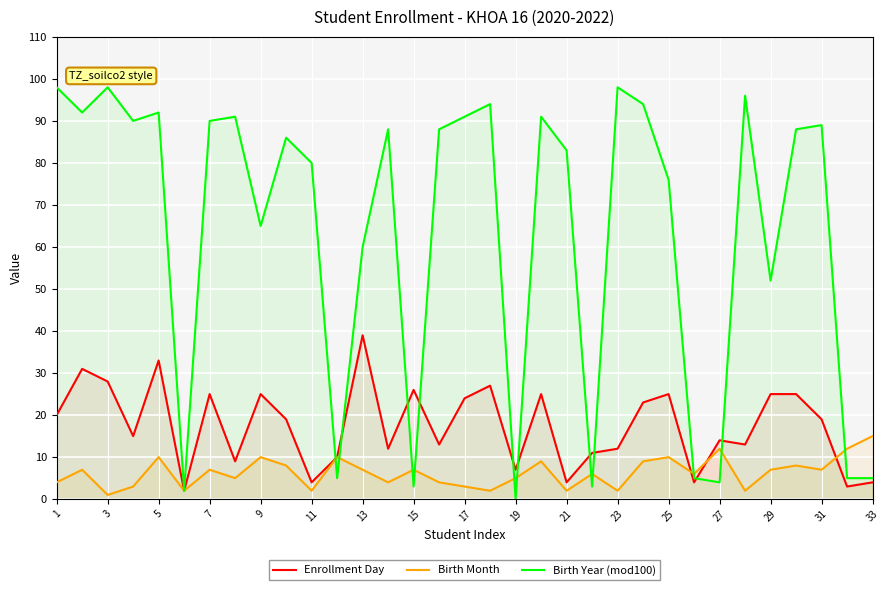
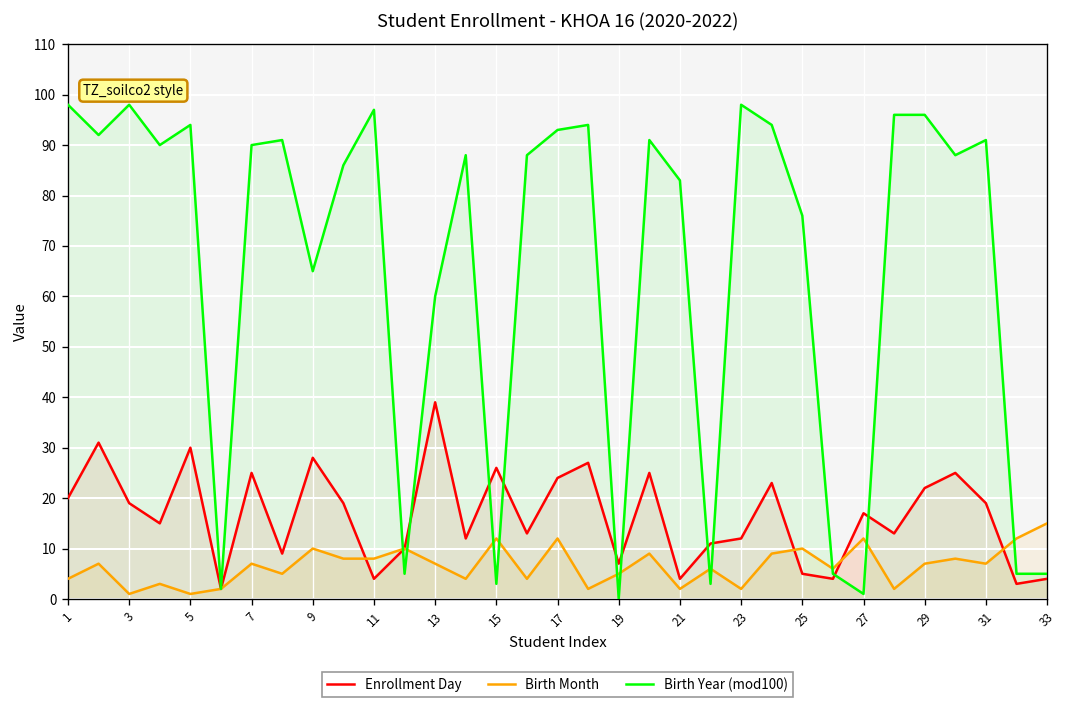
  {
    "Enrollment Day": {
      "1": 20,
-     "3": 28,
-     "5": 33,
+     "3": 19,
+     "5": 30,
      "7": 25,
-     "9": 25,
+     "9": 28,
      "11": 4,
      "13": 39,
      "15": 26,
      "17": 24,
      "19": 7,
      "21": 4,
      "23": 12,
-     "25": 25,
-     "27": 14,
-     "29": 25,
+     "25": 5,
+     "27": 17,
+     "29": 22,
      "31": 19,
      "33": 4
    },
    "Birth Month": {
      "1": 4,
      "3": 1,
-     "5": 10,
+     "5": 1,
      "7": 7,
      "9": 10,
-     "11": 2,
+     "11": 8,
      "13": 7,
-     "15": 7,
-     "17": 3,
+     "15": 12,
+     "17": 12,
      "19": 5,
      "21": 2,
      "23": 2,
      "25": 10,
      "27": 12,
      "29": 7,
      "31": 7,
      "33": 15
    },
    "Birth Year (mod100)": {
      "1": 98,
      "3": 98,
-     "5": 92,
+     "5": 94,
      "7": 90,
      "9": 65,
-     "11": 80,
+     "11": 97,
      "13": 60,
      "15": 3,
-     "17": 91,
+     "17": 93,
      "19": 0,
      "21": 83,
      "23": 98,
      "25": 76,
-     "27": 4,
-     "29": 52,
-     "31": 89,
+     "27": 1,
+     "29": 96,
+     "31": 91,
      "33": 5
    }
  }
